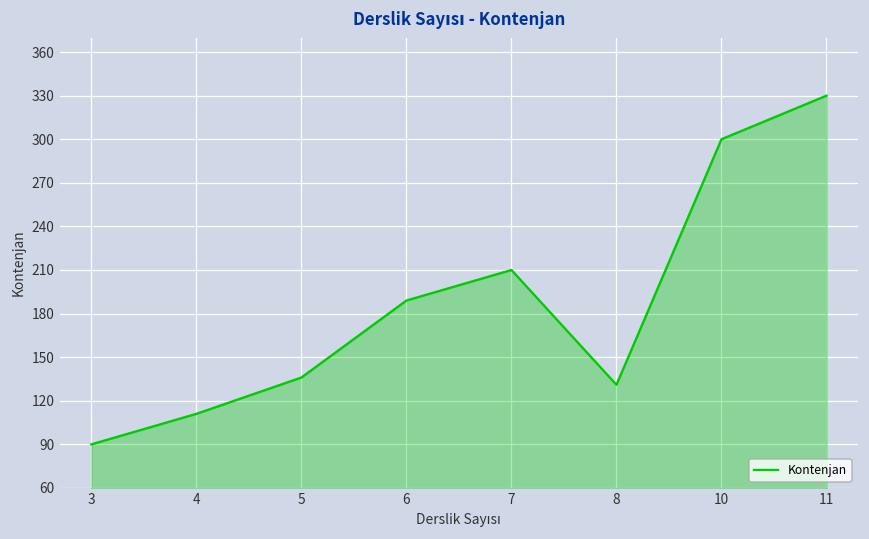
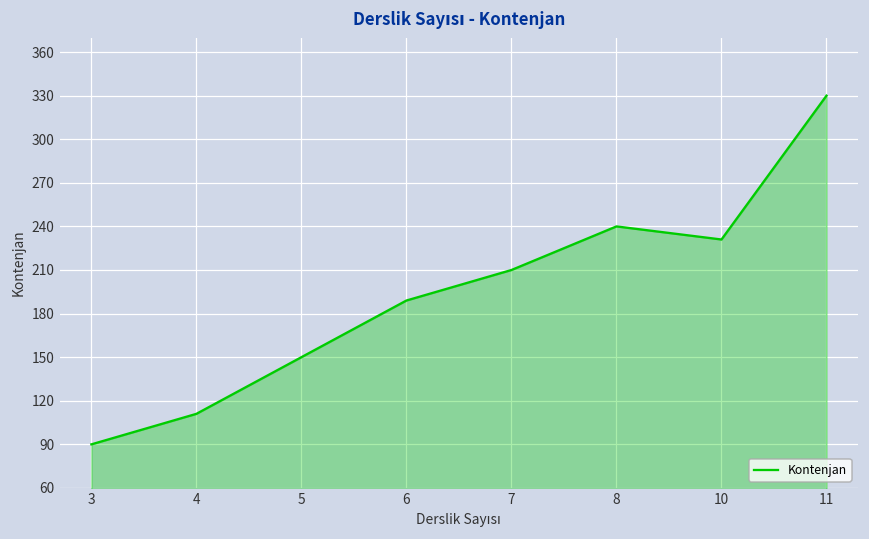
  {
    "3": 90,
    "4": 111,
-   "5": 136,
+   "5": 150,
    "6": 189,
    "7": 210,
-   "8": 131,
-   "10": 300,
+   "8": 240,
+   "10": 231,
    "11": 330
  }
